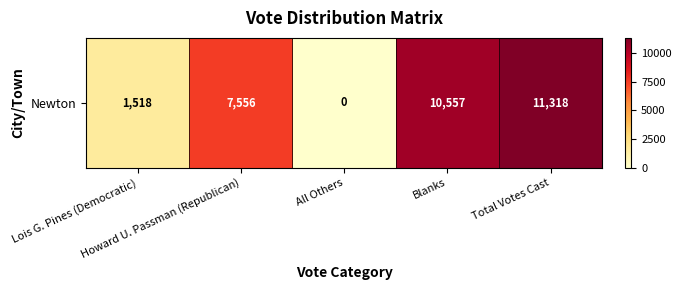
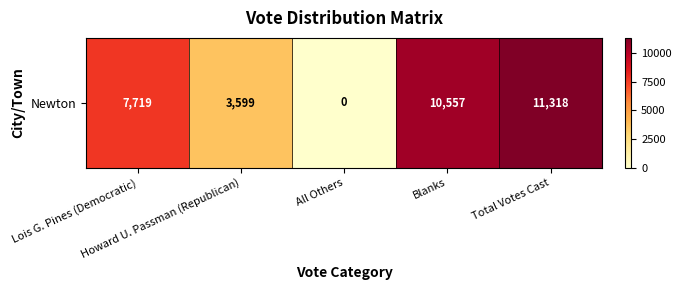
  {
    "Newton": {
-     "Lois G. Pines (Democratic)": "1,518",
-     "Howard U. Passman (Republican)": "7,556",
+     "Lois G. Pines (Democratic)": "7,719",
+     "Howard U. Passman (Republican)": "3,599",
      "All Others": "0",
      "Blanks": "10,557",
      "Total Votes Cast": "11,318"
    }
  }
